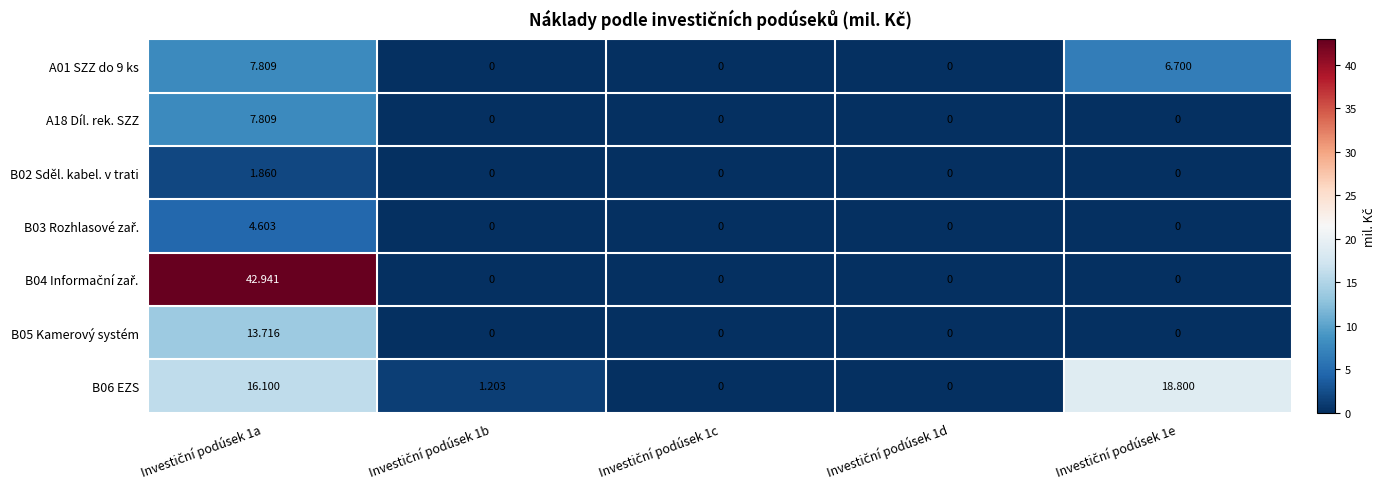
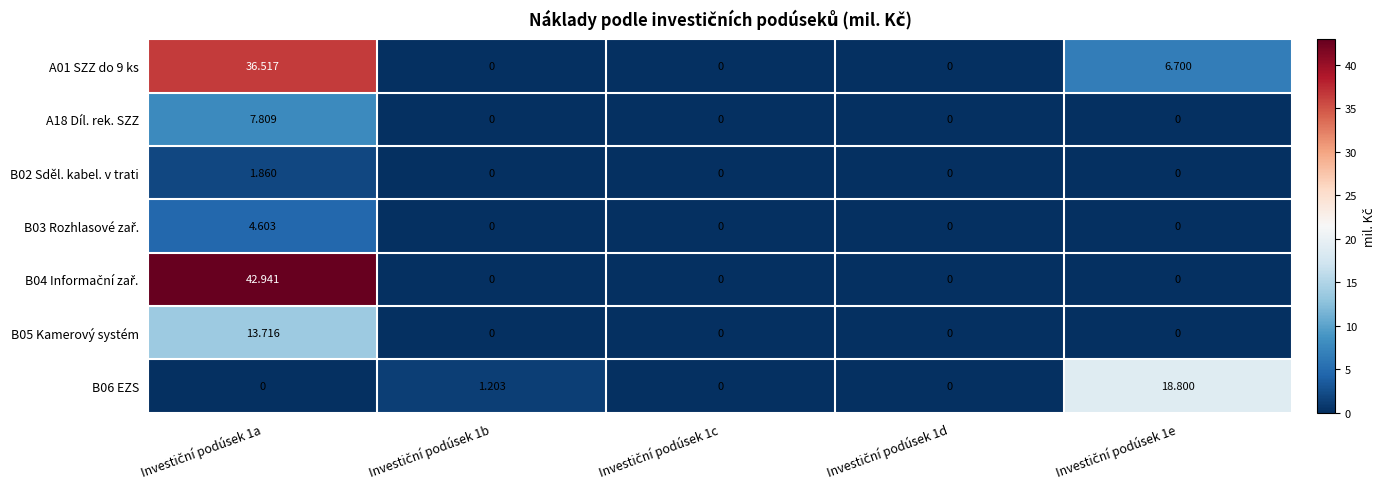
  {
    "A01 SZZ do 9 ks": {
-     "Investiční podúsek 1a": 7.809,
+     "Investiční podúsek 1a": 36.517,
      "Investiční podúsek 1b": 0,
      "Investiční podúsek 1c": 0,
      "Investiční podúsek 1d": 0,
      "Investiční podúsek 1e": 6.700
    },
    "A18 Díl. rek. SZZ": {
      "Investiční podúsek 1a": 7.809,
      "Investiční podúsek 1b": 0,
      "Investiční podúsek 1c": 0,
      "Investiční podúsek 1d": 0,
      "Investiční podúsek 1e": 0
    },
    "B02 Sděl. kabel. v trati": {
      "Investiční podúsek 1a": 1.860,
      "Investiční podúsek 1b": 0,
      "Investiční podúsek 1c": 0,
      "Investiční podúsek 1d": 0,
      "Investiční podúsek 1e": 0
    },
    "B03 Rozhlasové zař.": {
      "Investiční podúsek 1a": 4.603,
      "Investiční podúsek 1b": 0,
      "Investiční podúsek 1c": 0,
      "Investiční podúsek 1d": 0,
      "Investiční podúsek 1e": 0
    },
    "B04 Informační zař.": {
      "Investiční podúsek 1a": 42.941,
      "Investiční podúsek 1b": 0,
      "Investiční podúsek 1c": 0,
      "Investiční podúsek 1d": 0,
      "Investiční podúsek 1e": 0
    },
    "B05 Kamerový systém": {
      "Investiční podúsek 1a": 13.716,
      "Investiční podúsek 1b": 0,
      "Investiční podúsek 1c": 0,
      "Investiční podúsek 1d": 0,
      "Investiční podúsek 1e": 0
    },
    "B06 EZS": {
-     "Investiční podúsek 1a": 16.100,
+     "Investiční podúsek 1a": 0,
      "Investiční podúsek 1b": 1.203,
      "Investiční podúsek 1c": 0,
      "Investiční podúsek 1d": 0,
      "Investiční podúsek 1e": 18.800
    }
  }
